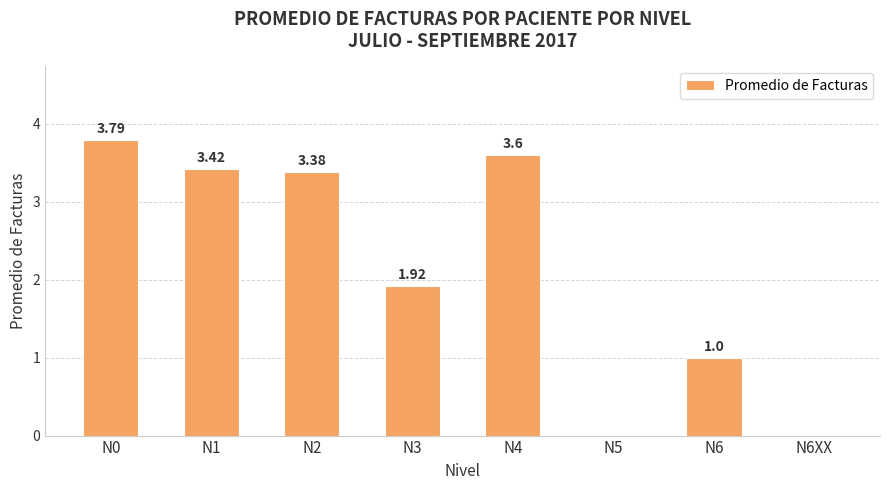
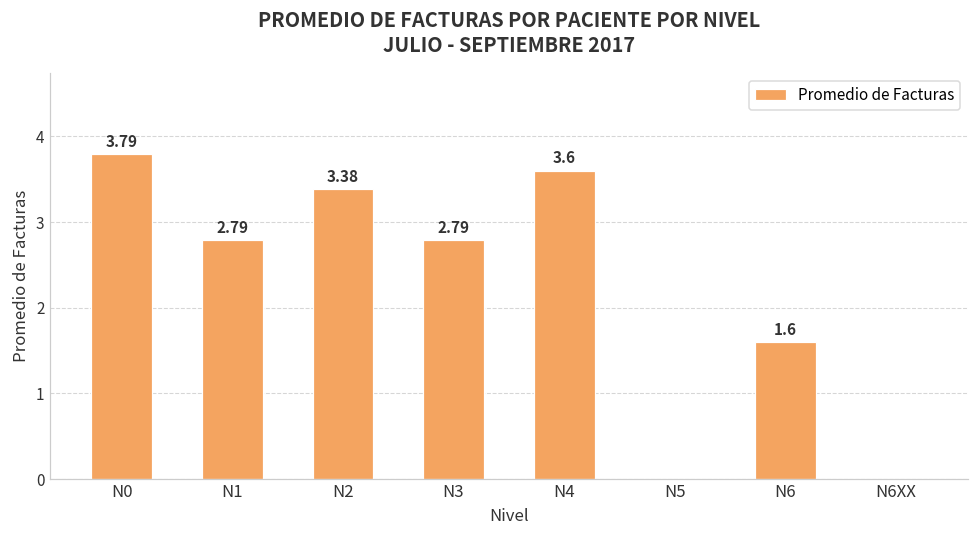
  {
    "N0": 3.79,
-   "N1": 3.42,
+   "N1": 2.79,
    "N2": 3.38,
-   "N3": 1.92,
+   "N3": 2.79,
    "N4": 3.6,
-   "N6": 1.0
+   "N6": 1.6
  }
